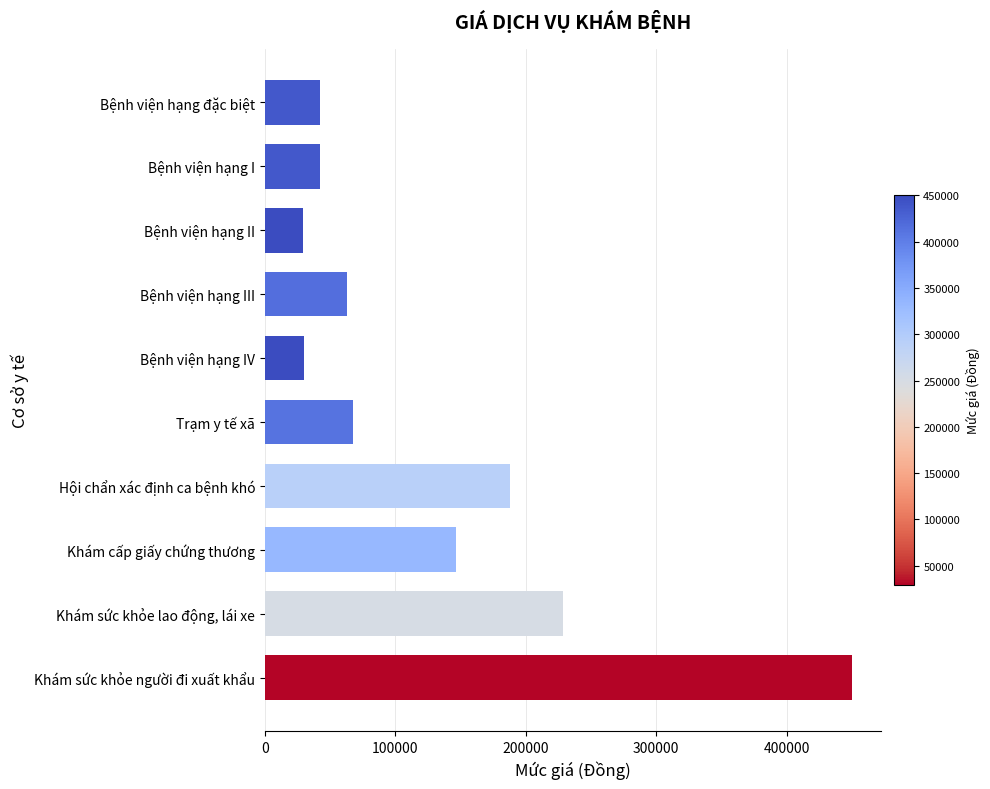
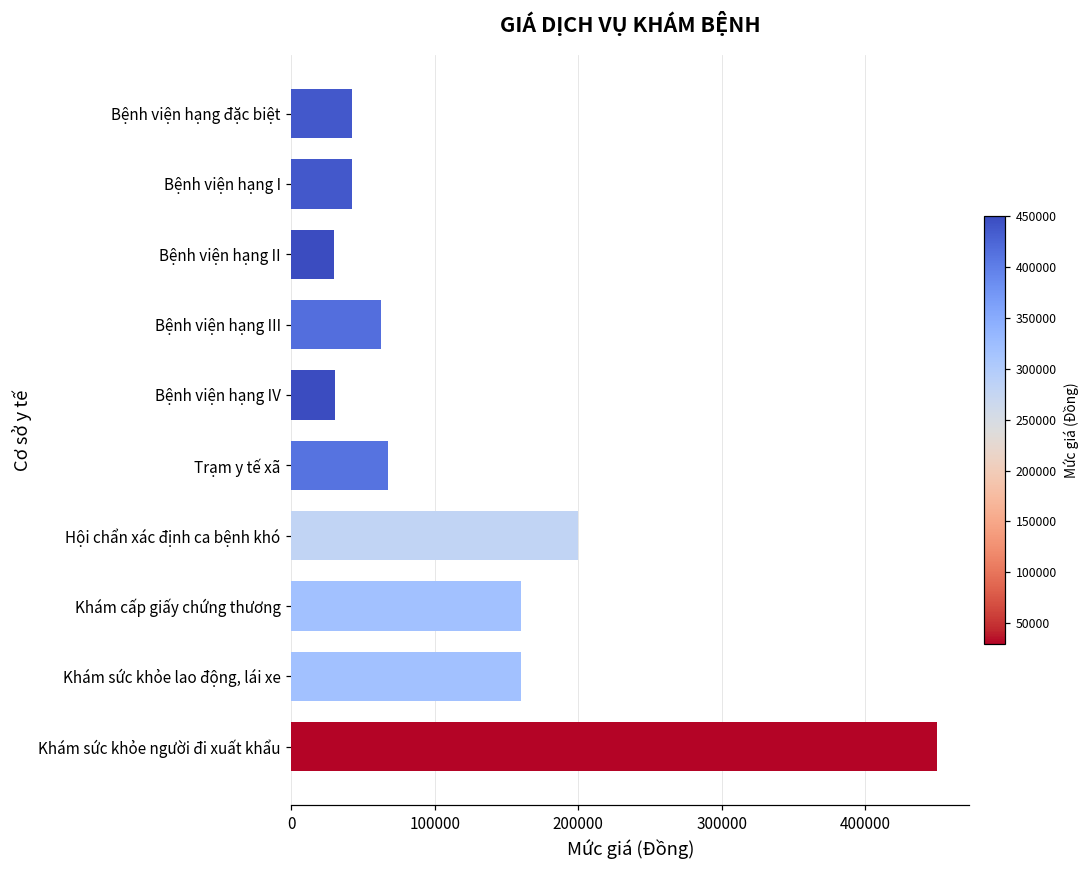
  {
    "Bệnh viện hạng đặc biệt": 42000,
    "Bệnh viện hạng I": 42000,
    "Bệnh viện hạng II": 29000,
    "Bệnh viện hạng III": 63000,
    "Bệnh viện hạng IV": 30000,
    "Trạm y tế xã": 68000,
-   "Hội chẩn xác định ca bệnh khó": 188000,
-   "Khám cấp giấy chứng thương": 147000,
-   "Khám sức khỏe lao động, lái xe": 229000,
+   "Hội chẩn xác định ca bệnh khó": 200000,
+   "Khám cấp giấy chứng thương": 160000,
+   "Khám sức khỏe lao động, lái xe": 160000,
    "Khám sức khỏe người đi xuất khẩu": 450000
  }
